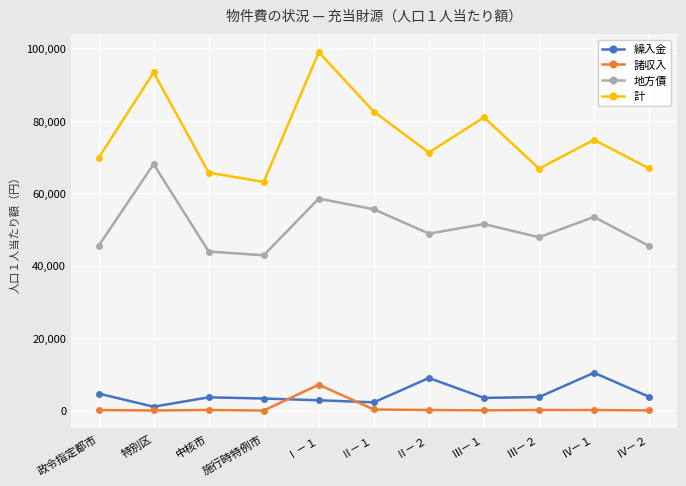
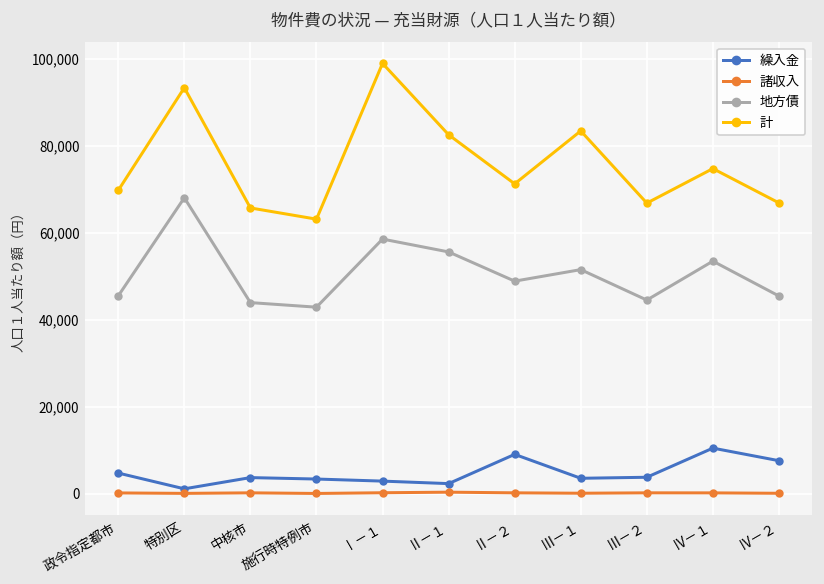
  {
    "繰入金": {
      "政令指定都市": "5,000",
      "特別区": "1,000",
      "中核市": "4,000",
      "施行時特例市": "3,000",
      "Ⅰ－１": "3,000",
      "Ⅱ－１": "2,000",
      "Ⅱ－２": "9,000",
      "Ⅲ－１": "4,000",
      "Ⅲ－２": "4,000",
      "Ⅳ－１": "10,000",
-     "Ⅳ－２": "4,000"
+     "Ⅳ－２": "8,000"
    },
    "諸収入": {
      "政令指定都市": "0",
      "特別区": "0",
      "中核市": "0",
      "施行時特例市": "0",
-     "Ⅰ－１": "7,000",
+     "Ⅰ－１": "0",
      "Ⅱ－１": "0",
      "Ⅱ－２": "0",
      "Ⅲ－１": "0",
      "Ⅲ－２": "0",
      "Ⅳ－１": "0",
      "Ⅳ－２": "0"
    },
    "地方債": {
      "政令指定都市": "45,000",
      "特別区": "68,000",
      "中核市": "44,000",
      "施行時特例市": "43,000",
      "Ⅰ－１": "59,000",
      "Ⅱ－１": "56,000",
      "Ⅱ－２": "49,000",
      "Ⅲ－１": "52,000",
-     "Ⅲ－２": "48,000",
+     "Ⅲ－２": "45,000",
      "Ⅳ－１": "53,000",
      "Ⅳ－２": "45,000"
    },
    "計": {
      "政令指定都市": "70,000",
      "特別区": "93,000",
      "中核市": "66,000",
      "施行時特例市": "63,000",
      "Ⅰ－１": "99,000",
      "Ⅱ－１": "83,000",
      "Ⅱ－２": "71,000",
-     "Ⅲ－１": "81,000",
+     "Ⅲ－１": "83,000",
      "Ⅲ－２": "67,000",
      "Ⅳ－１": "75,000",
      "Ⅳ－２": "67,000"
    }
  }
